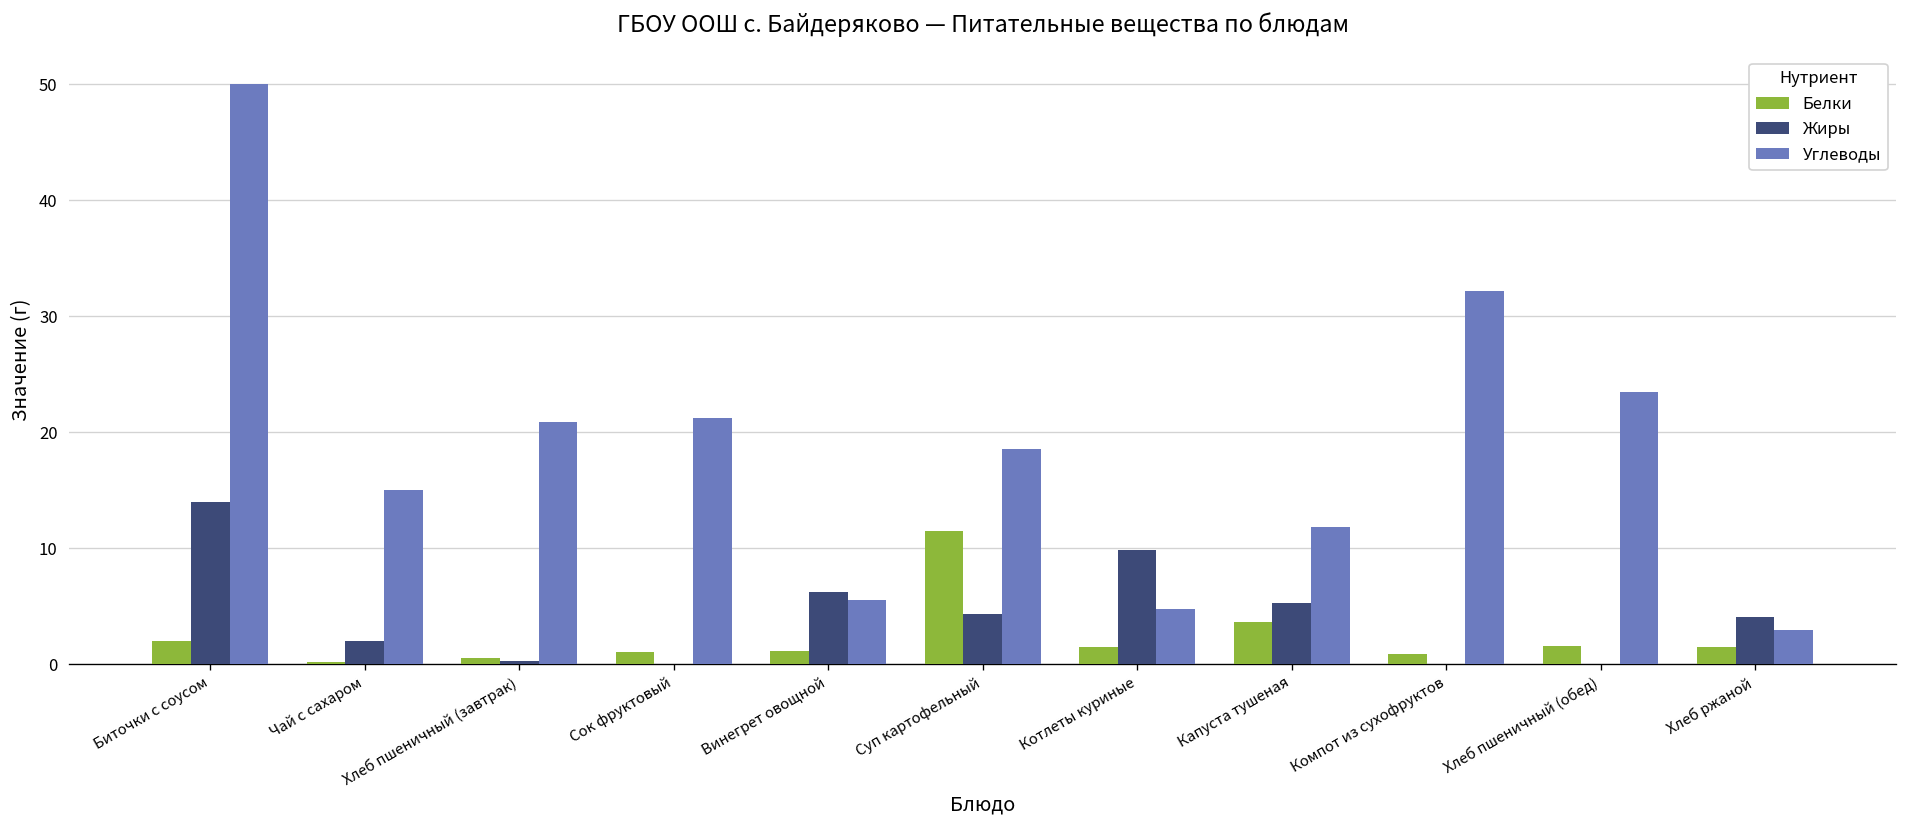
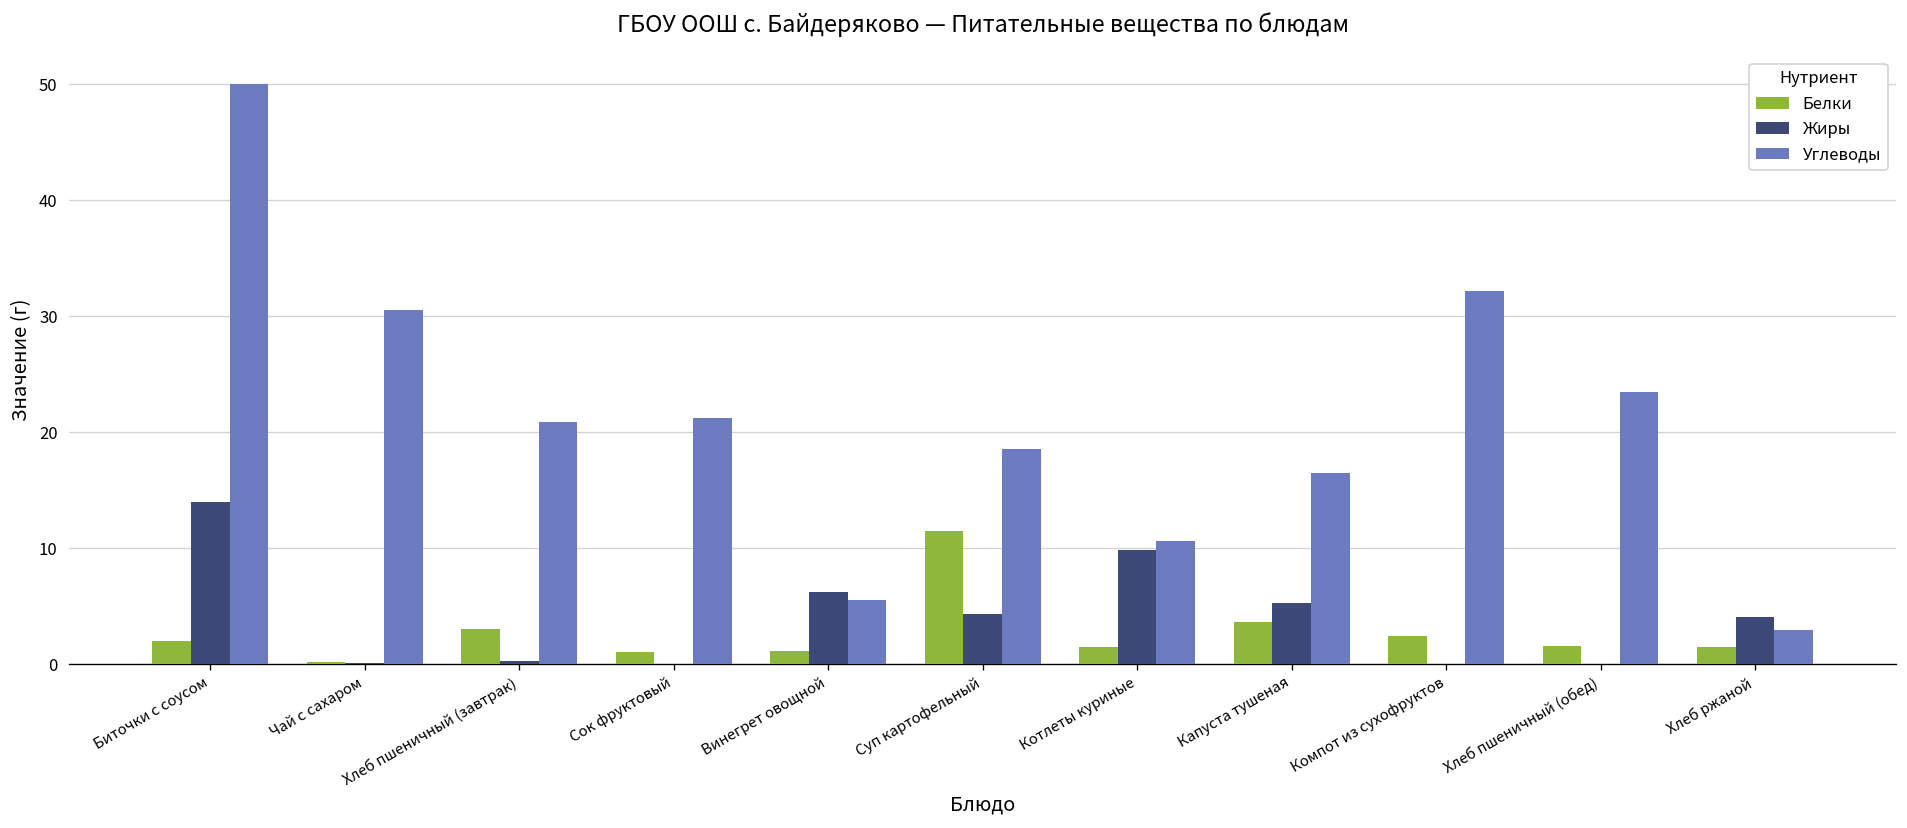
  {
    "Белки": {
      "Биточки с соусом": 2,
-     "Хлеб пшеничный (завтрак)": 0,
+     "Хлеб пшеничный (завтрак)": 3,
      "Сок фруктовый": 1,
      "Винегрет овощной": 1,
      "Суп картофельный": 11,
      "Котлеты куриные": 2,
      "Капуста тушеная": 4,
-     "Компот из сухофруктов": 1,
+     "Компот из сухофруктов": 2,
      "Хлеб пшеничный (обед)": 2,
      "Хлеб ржаной": 2
    },
    "Жиры": {
      "Биточки с соусом": 14,
-     "Чай с сахаром": 2,
+     "Чай с сахаром": 0,
      "Сок фруктовый": 0,
      "Винегрет овощной": 6,
      "Суп картофельный": 4,
      "Котлеты куриные": 10,
      "Капуста тушеная": 5,
      "Компот из сухофруктов": 0,
      "Хлеб ржаной": 4
    },
    "Углеводы": {
      "Биточки с соусом": 50,
-     "Чай с сахаром": 15,
+     "Чай с сахаром": 31,
      "Хлеб пшеничный (завтрак)": 21,
      "Сок фруктовый": 21,
      "Винегрет овощной": 5,
      "Суп картофельный": 19,
-     "Котлеты куриные": 5,
-     "Капуста тушеная": 12,
+     "Котлеты куриные": 11,
+     "Капуста тушеная": 17,
      "Компот из сухофруктов": 32,
      "Хлеб пшеничный (обед)": 23,
      "Хлеб ржаной": 3
    }
  }
